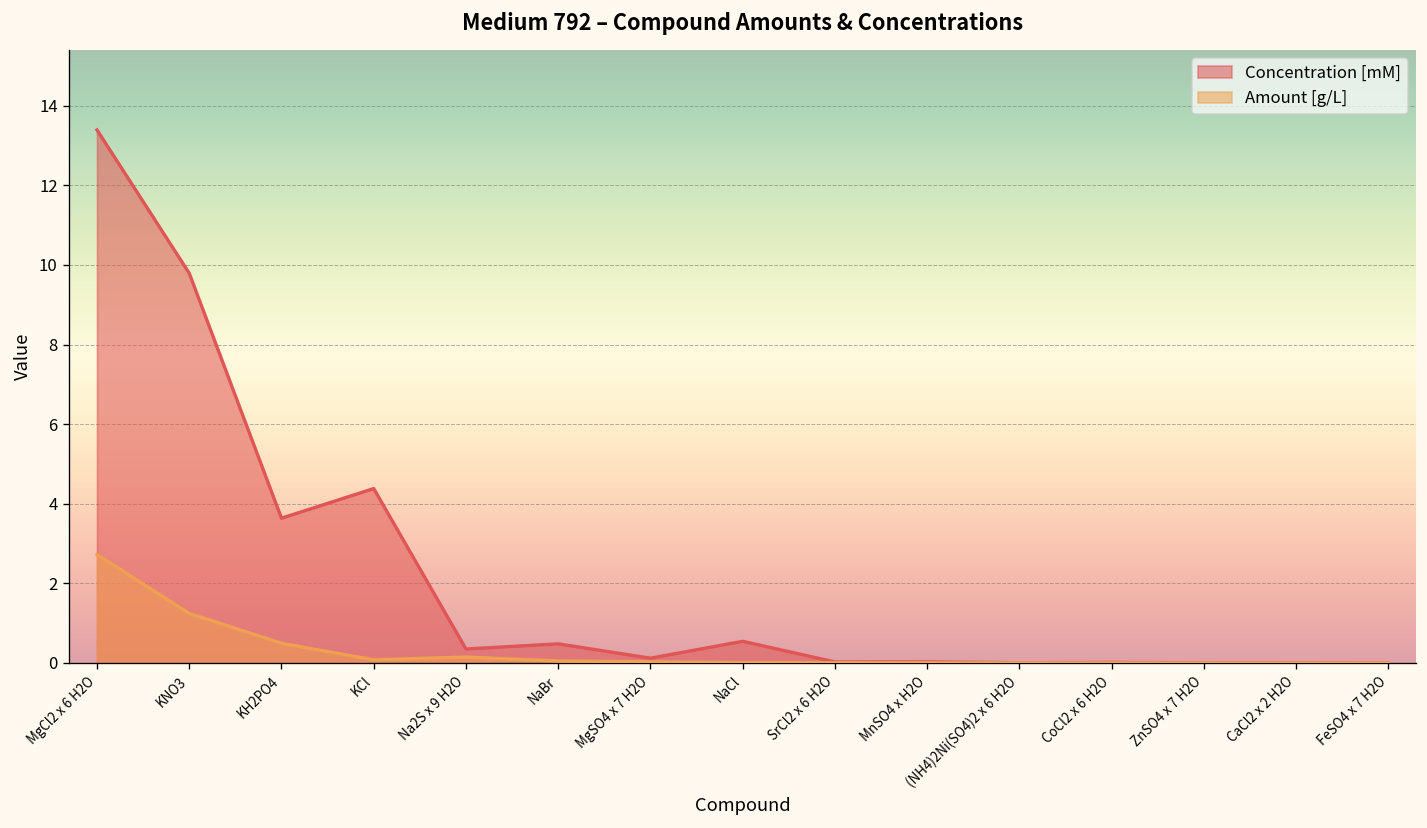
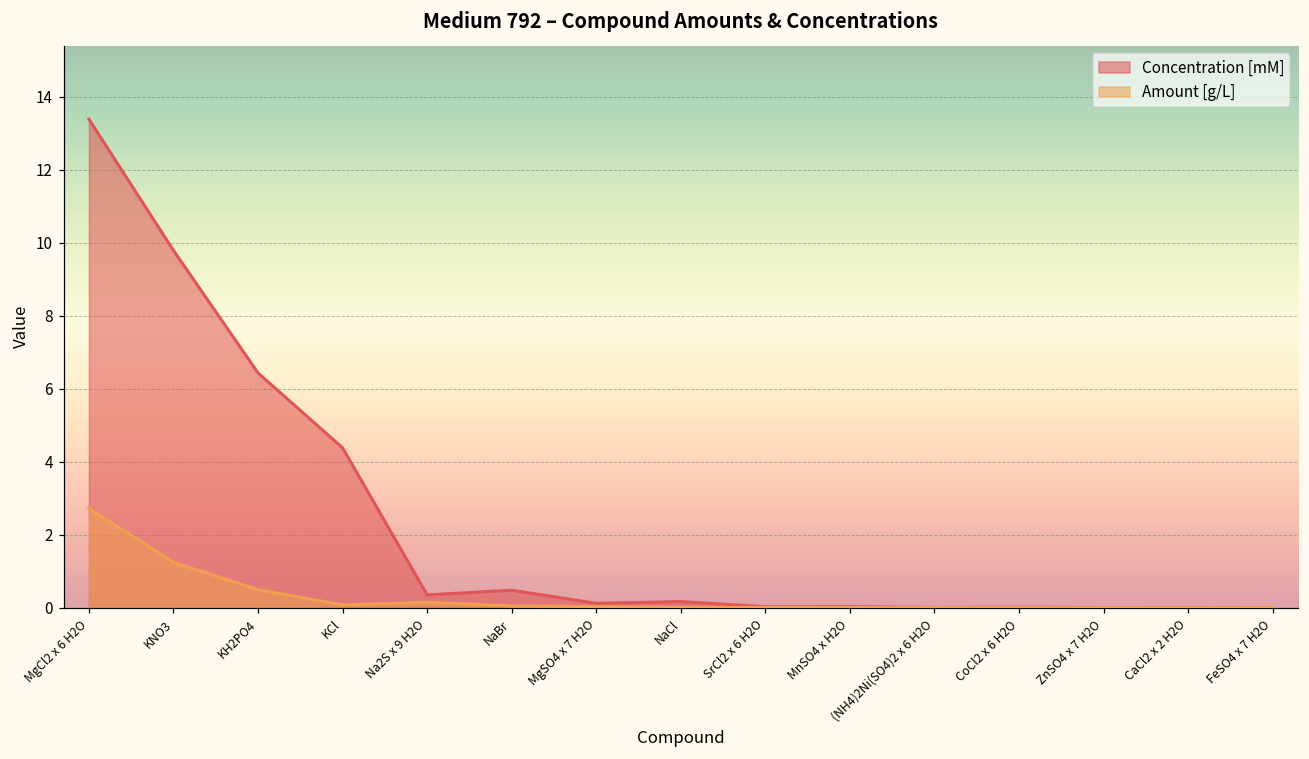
  {
    "Concentration [mM]": {
      "MgCl2 x 6 H2O": 13.4,
      "KNO3": 9.8,
-     "KH2PO4": 3.6,
+     "KH2PO4": 6.4,
      "KCl": 4.4,
      "Na2S x 9 H2O": 0.4,
      "NaBr": 0.5,
      "MgSO4 x 7 H2O": 0.1,
-     "NaCl": 0.5
+     "NaCl": 0.2
    },
    "Amount [g/L]": {
      "MgCl2 x 6 H2O": 2.7,
      "KNO3": 1.2,
      "KH2PO4": 0.5,
      "KCl": 0.1,
      "Na2S x 9 H2O": 0.1,
      "NaBr": 0.0,
      "MgSO4 x 7 H2O": 0.0,
      "NaCl": 0.0
    }
  }
